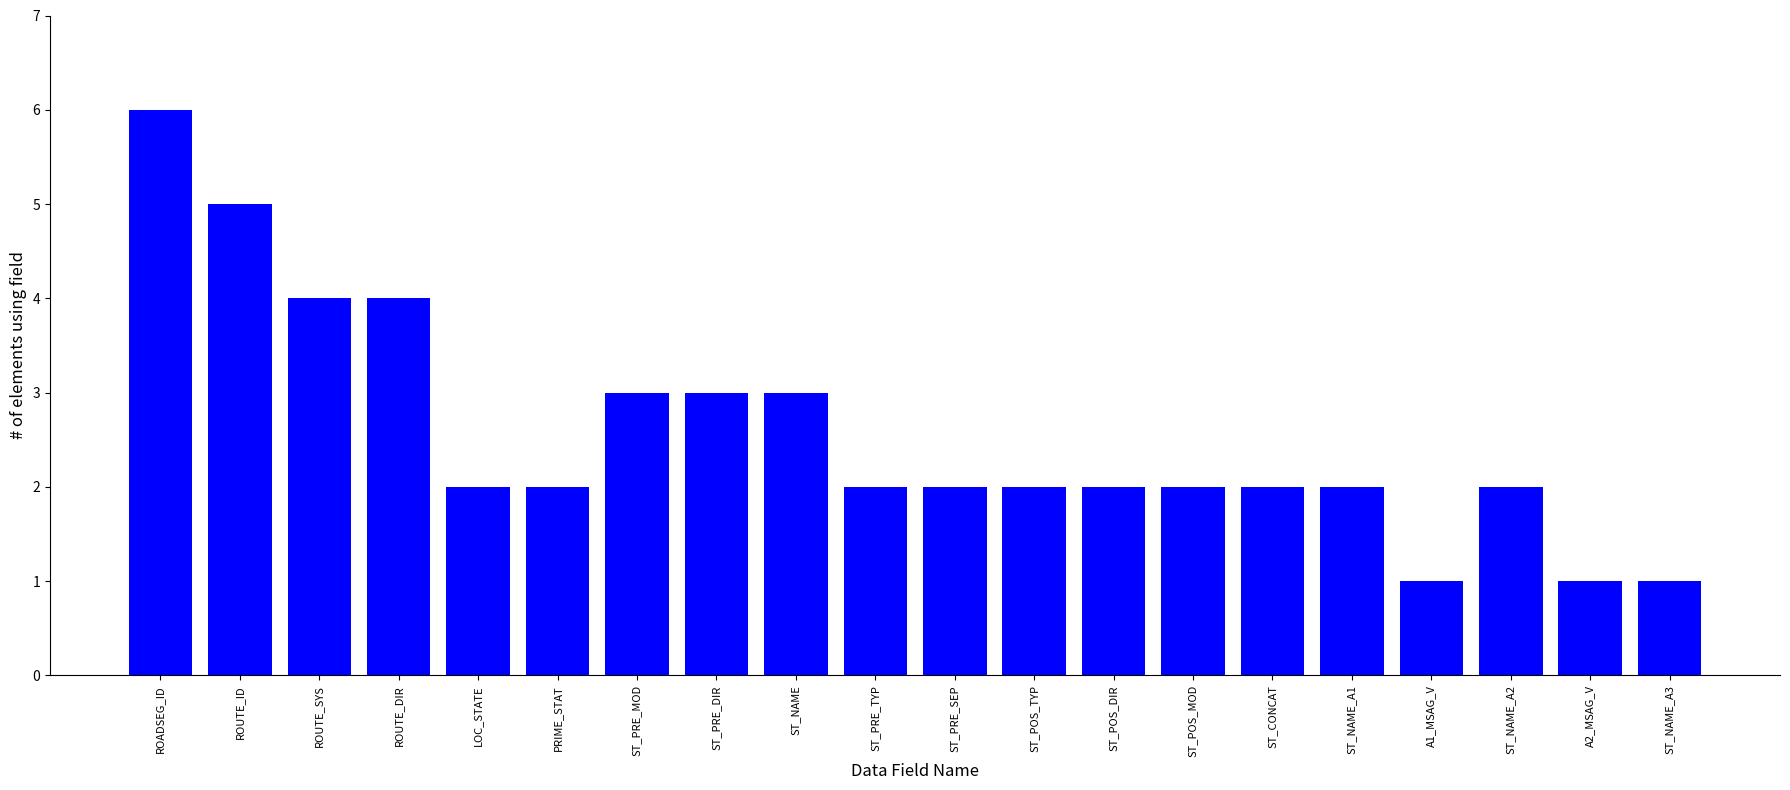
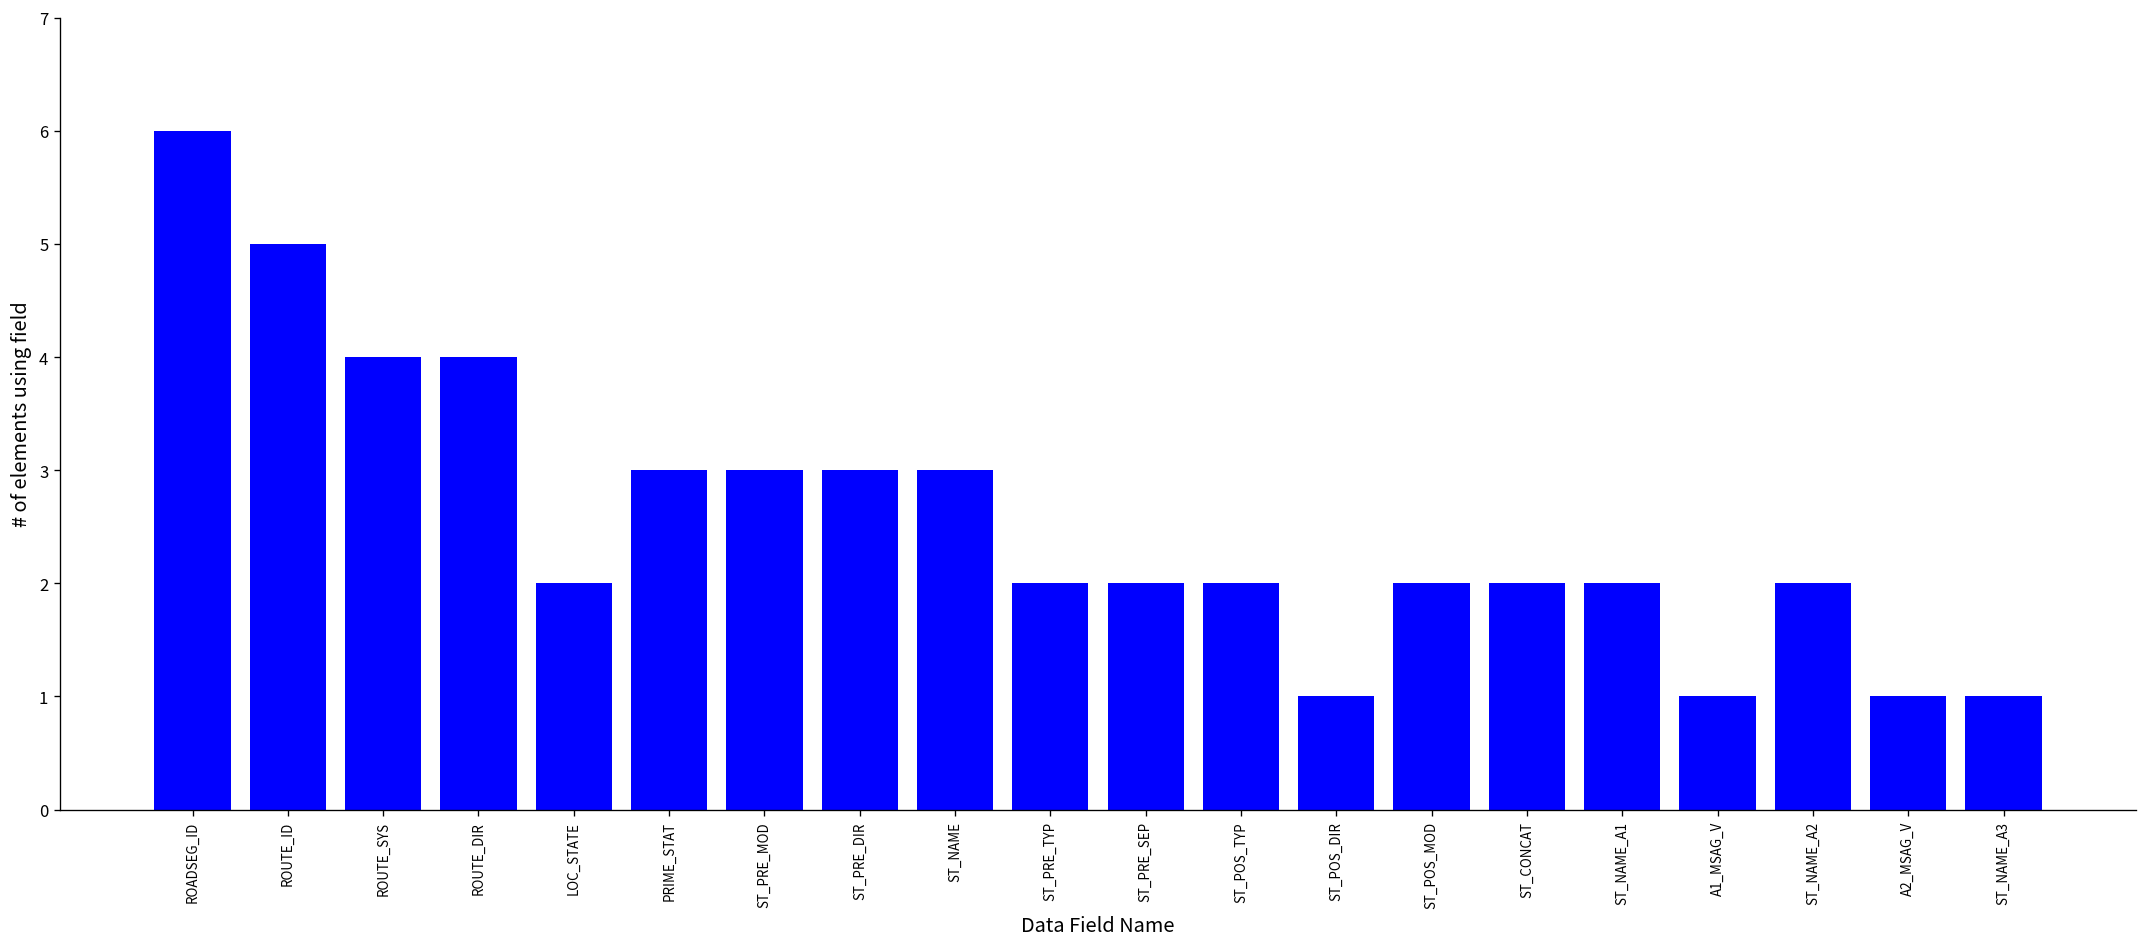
  {
    "ROADSEG_ID": 6,
    "ROUTE_ID": 5,
    "ROUTE_SYS": 4,
    "ROUTE_DIR": 4,
    "LOC_STATE": 2,
-   "PRIME_STAT": 2,
+   "PRIME_STAT": 3,
    "ST_PRE_MOD": 3,
    "ST_PRE_DIR": 3,
    "ST_NAME": 3,
    "ST_PRE_TYP": 2,
    "ST_PRE_SEP": 2,
    "ST_POS_TYP": 2,
-   "ST_POS_DIR": 2,
+   "ST_POS_DIR": 1,
    "ST_POS_MOD": 2,
    "ST_CONCAT": 2,
    "ST_NAME_A1": 2,
    "A1_MSAG_V": 1,
    "ST_NAME_A2": 2,
    "A2_MSAG_V": 1,
    "ST_NAME_A3": 1
  }
